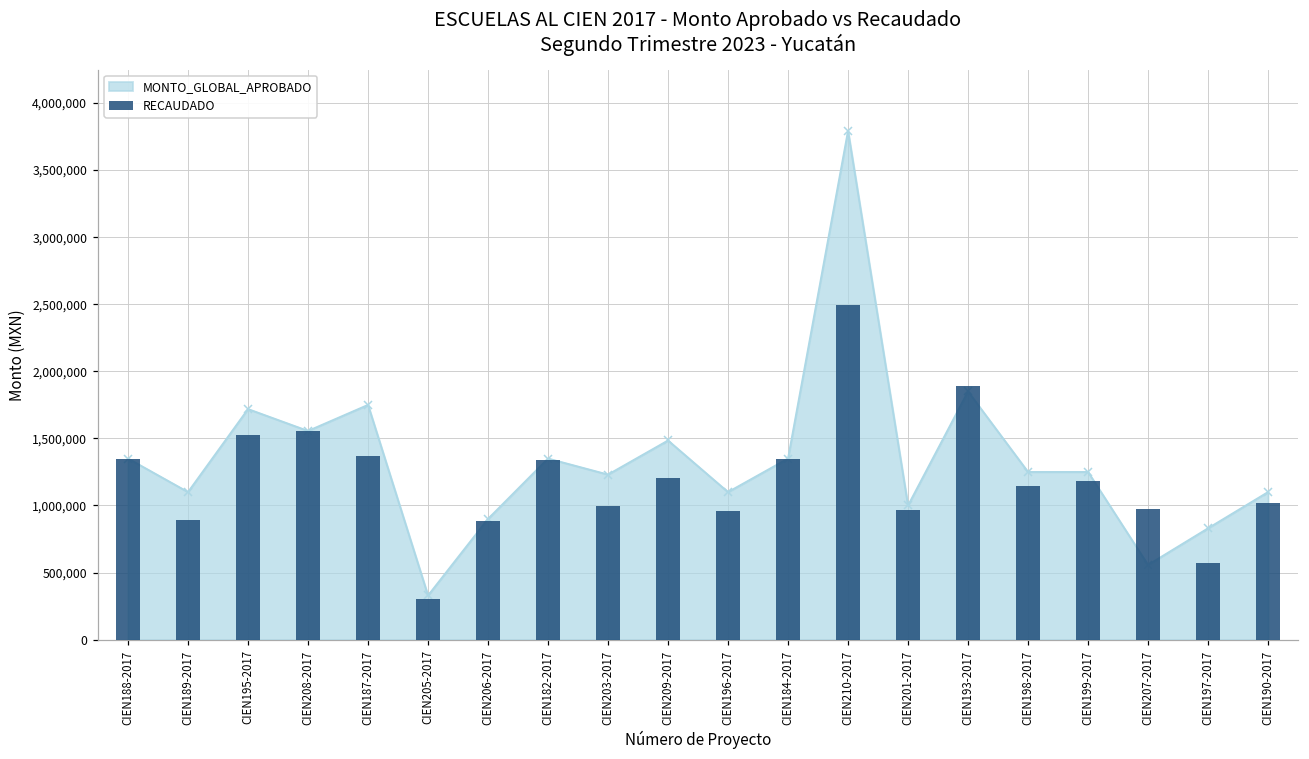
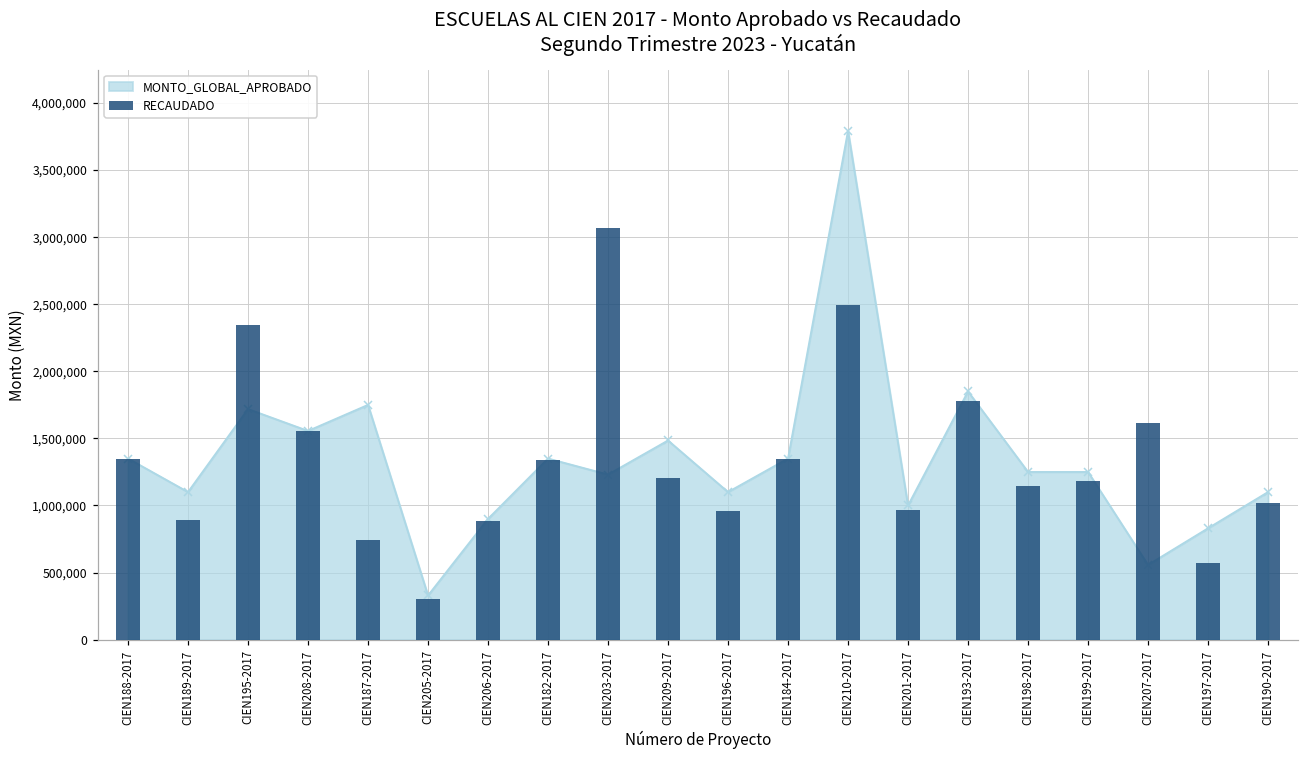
  {
    "MONTO_GLOBAL_APROBADO": {
      "CIEN188-2017": "1,350,000",
      "CIEN189-2017": "1,100,000",
      "CIEN195-2017": "1,720,000",
      "CIEN208-2017": "1,560,000",
      "CIEN187-2017": "1,750,000",
      "CIEN205-2017": "330,000",
      "CIEN206-2017": "900,000",
      "CIEN182-2017": "1,350,000",
      "CIEN203-2017": "1,230,000",
      "CIEN209-2017": "1,480,000",
      "CIEN196-2017": "1,100,000",
      "CIEN184-2017": "1,350,000",
      "CIEN210-2017": "3,790,000",
      "CIEN201-2017": "1,000,000",
      "CIEN193-2017": "1,850,000",
      "CIEN198-2017": "1,250,000",
      "CIEN199-2017": "1,250,000",
      "CIEN207-2017": "560,000",
      "CIEN197-2017": "830,000",
      "CIEN190-2017": "1,100,000"
    },
    "RECAUDADO": {
      "CIEN188-2017": "1,340,000",
      "CIEN189-2017": "890,000",
-     "CIEN195-2017": "1,520,000",
+     "CIEN195-2017": "2,350,000",
      "CIEN208-2017": "1,550,000",
-     "CIEN187-2017": "1,370,000",
+     "CIEN187-2017": "740,000",
      "CIEN205-2017": "310,000",
      "CIEN206-2017": "880,000",
      "CIEN182-2017": "1,340,000",
-     "CIEN203-2017": "1,000,000",
+     "CIEN203-2017": "3,070,000",
      "CIEN209-2017": "1,210,000",
      "CIEN196-2017": "960,000",
      "CIEN184-2017": "1,350,000",
      "CIEN210-2017": "2,490,000",
      "CIEN201-2017": "970,000",
-     "CIEN193-2017": "1,890,000",
+     "CIEN193-2017": "1,780,000",
      "CIEN198-2017": "1,140,000",
      "CIEN199-2017": "1,190,000",
-     "CIEN207-2017": "970,000",
+     "CIEN207-2017": "1,610,000",
      "CIEN197-2017": "570,000",
      "CIEN190-2017": "1,020,000"
    }
  }
